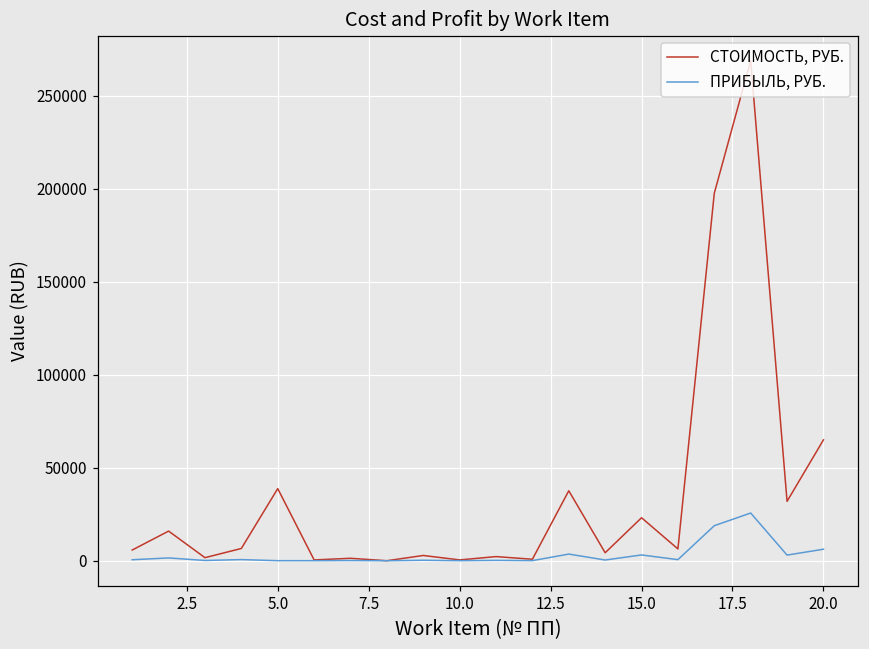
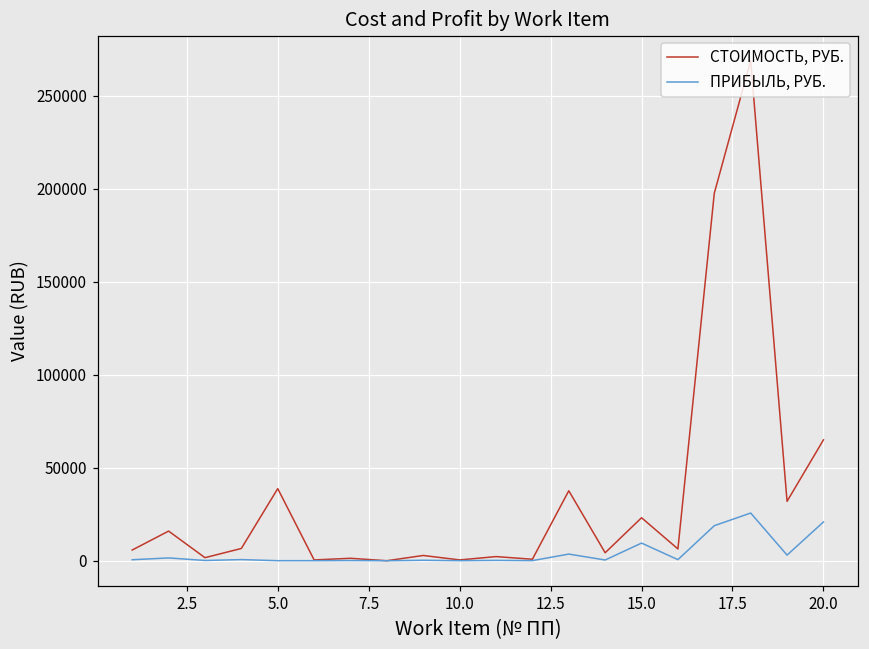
  {
    "СТОИМОСТЬ, РУБ.": {
      "5.0": 39000,
      "15.0": 23000,
      "20.0": 65000
    },
    "ПРИБЫЛЬ, РУБ.": {
      "5.0": 0,
-     "15.0": 3000,
-     "20.0": 6000
+     "15.0": 10000,
+     "20.0": 21000
    }
  }
